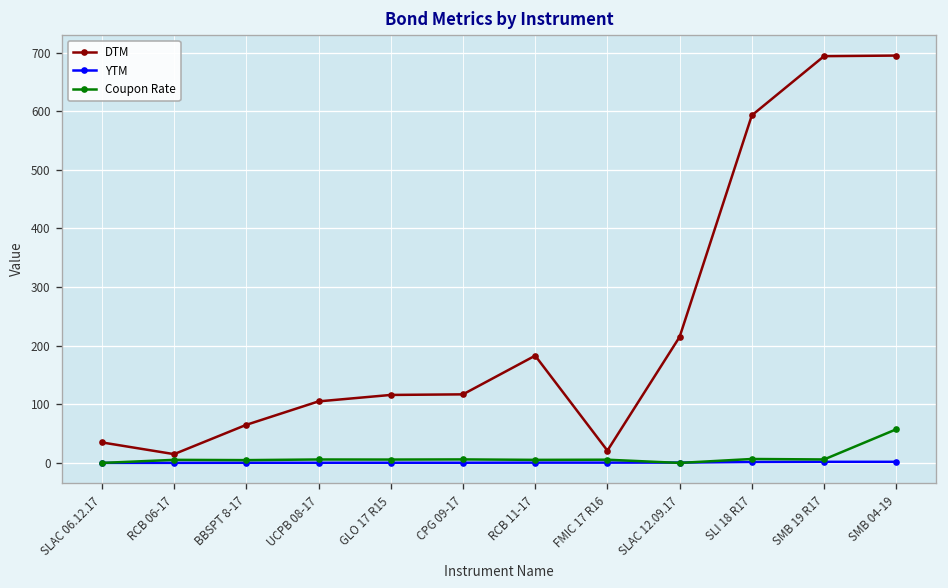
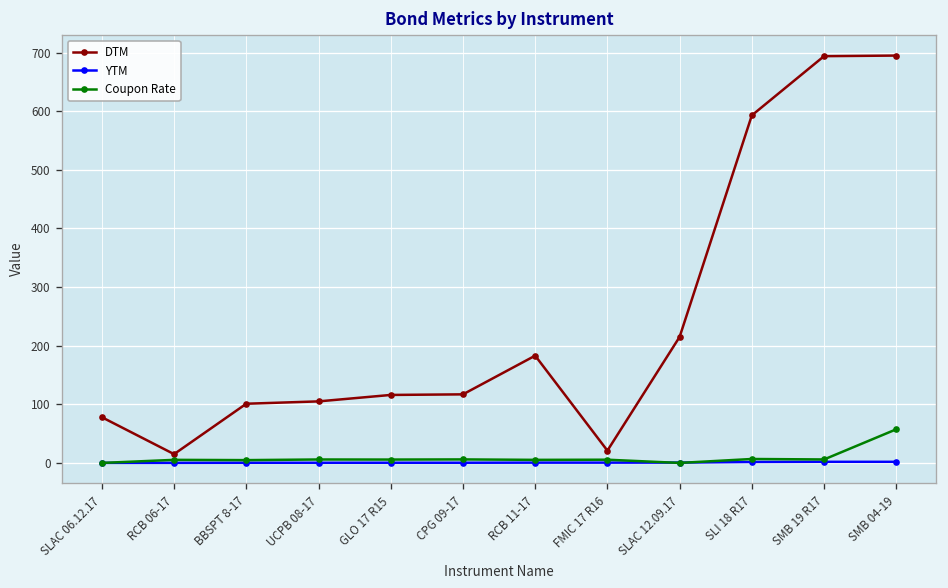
  {
    "DTM": {
-     "SLAC 06.12.17": 40,
+     "SLAC 06.12.17": 80,
      "RCB 06-17": 20,
-     "BBSPT 8-17": 70,
+     "BBSPT 8-17": 100,
      "UCPB 08-17": 110,
      "GLO 17 R15": 120,
      "CPG 09-17": 120,
      "RCB 11-17": 180,
      "FMIC 17 R16": 20,
      "SLAC 12.09.17": 220,
      "SLI 18 R17": 590,
      "SMB 19 R17": 690,
      "SMB 04-19": 700
    },
    "YTM": {
      "UCPB 08-17": 0,
      "GLO 17 R15": 0,
      "CPG 09-17": 0,
      "SMB 04-19": 0
    },
    "Coupon Rate": {
      "UCPB 08-17": 10,
      "GLO 17 R15": 10,
      "CPG 09-17": 10,
      "SMB 04-19": 60
    }
  }
